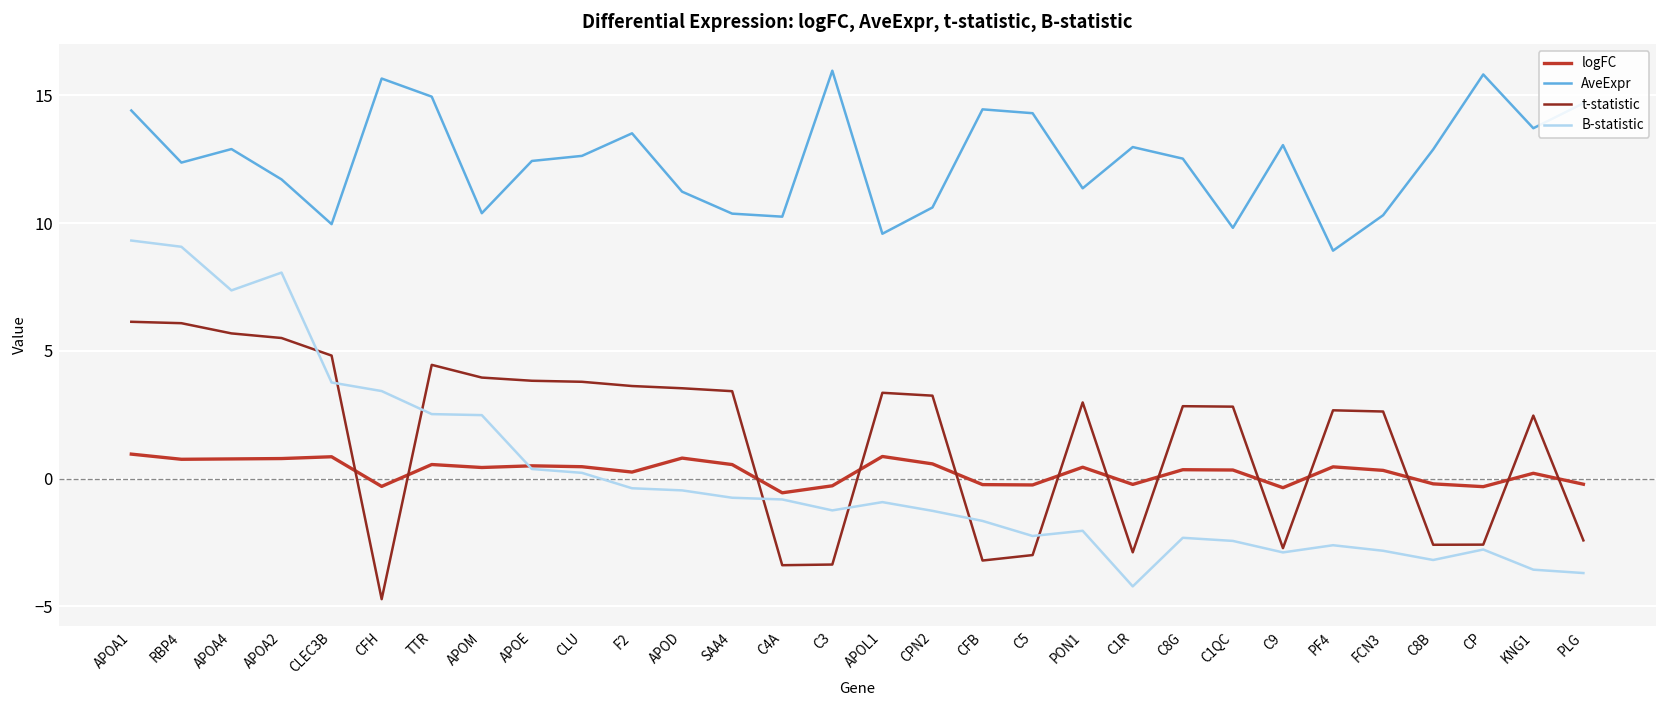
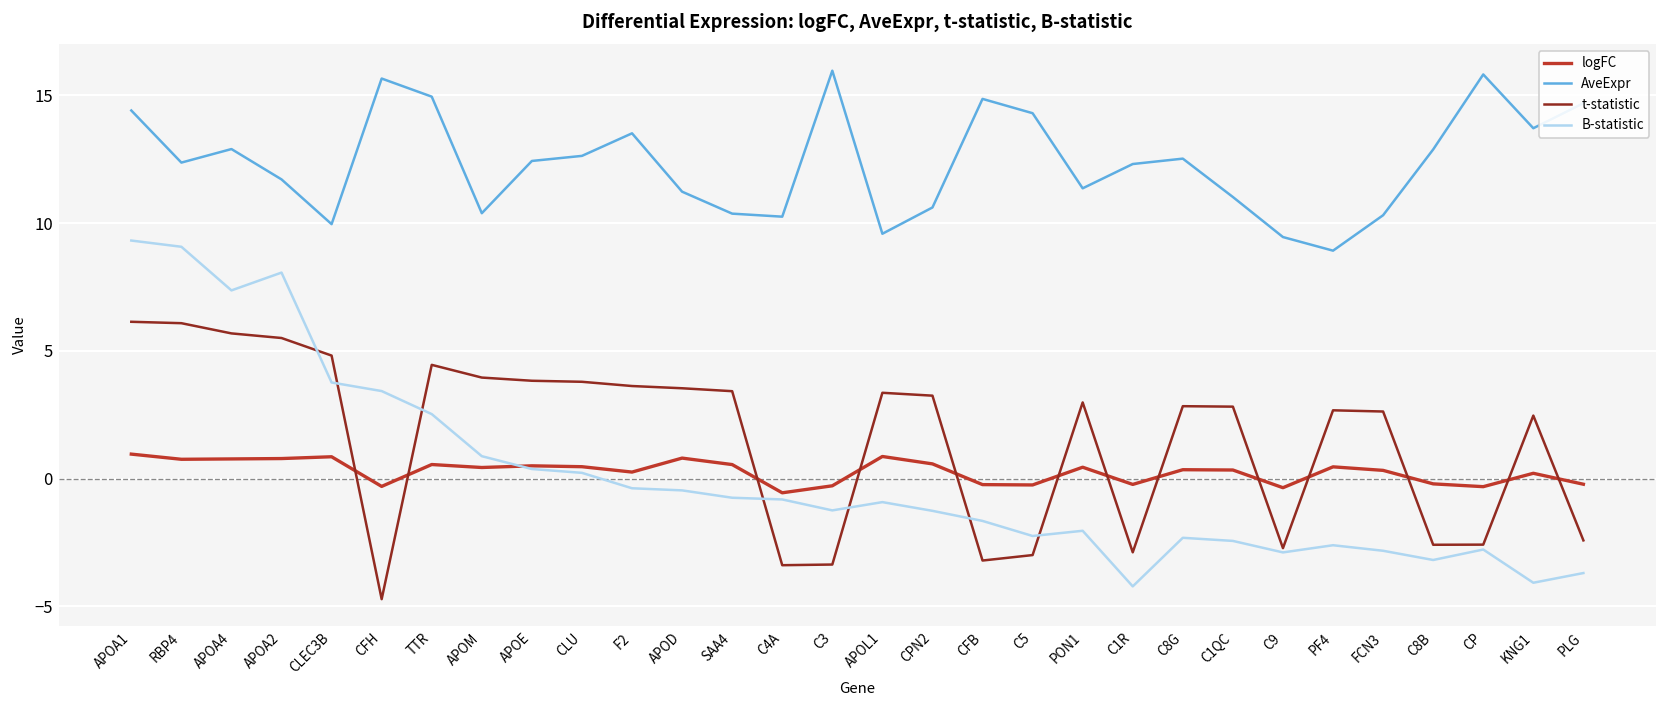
  {
    "AveExpr": {
      "APOA1": 14.4,
      "RBP4": 12.4,
      "APOA4": 12.9,
      "APOA2": 11.7,
      "CLEC3B": 10.0,
      "CFH": 15.7,
      "TTR": 14.9,
      "APOM": 10.4,
      "APOE": 12.4,
      "CLU": 12.6,
      "F2": 13.5,
      "APOD": 11.2,
      "SAA4": 10.4,
      "C4A": 10.2,
      "C3": 16.0,
      "APOL1": 9.6,
      "CPN2": 10.6,
-     "CFB": 14.5,
+     "CFB": 14.9,
      "C5": 14.3,
      "PON1": 11.4,
-     "C1R": 13.0,
+     "C1R": 12.3,
      "C8G": 12.5,
-     "C1QC": 9.8,
-     "C9": 13.1,
+     "C1QC": 11.0,
+     "C9": 9.5,
      "PF4": 8.9,
      "FCN3": 10.3,
      "C8B": 12.9,
      "CP": 15.8,
      "KNG1": 13.7
    },
    "B-statistic": {
      "APOA1": 9.3,
      "RBP4": 9.1,
      "APOA4": 7.4,
      "APOA2": 8.1,
      "CLEC3B": 3.8,
      "CFH": 3.4,
      "TTR": 2.5,
-     "APOM": 2.5,
+     "APOM": 0.9,
      "APOE": 0.4,
      "CLU": 0.2,
      "F2": -0.4,
      "APOD": -0.5,
      "SAA4": -0.8,
      "C4A": -0.8,
      "C3": -1.2,
      "APOL1": -0.9,
      "CPN2": -1.3,
      "CFB": -1.7,
      "C5": -2.2,
      "PON1": -2.0,
      "C1R": -4.2,
      "C8G": -2.3,
      "C1QC": -2.4,
      "C9": -2.9,
      "PF4": -2.6,
      "FCN3": -2.8,
      "C8B": -3.2,
      "CP": -2.8,
-     "KNG1": -3.6,
+     "KNG1": -4.1,
      "PLG": -3.7
    }
  }
